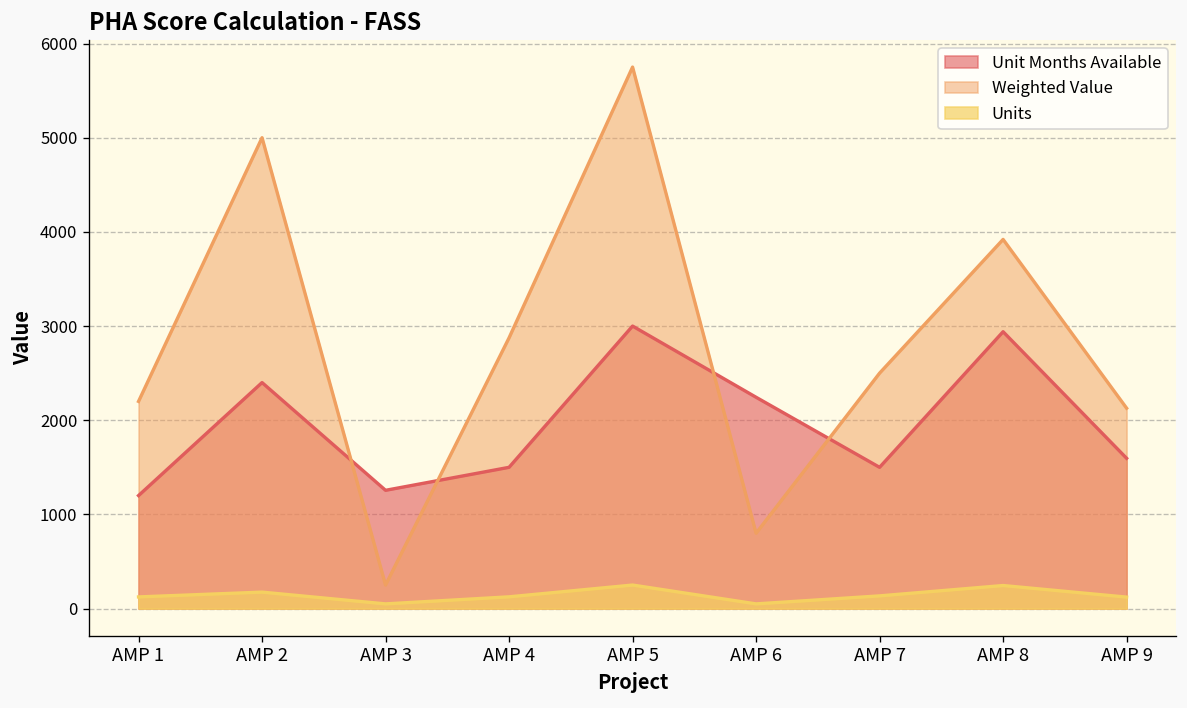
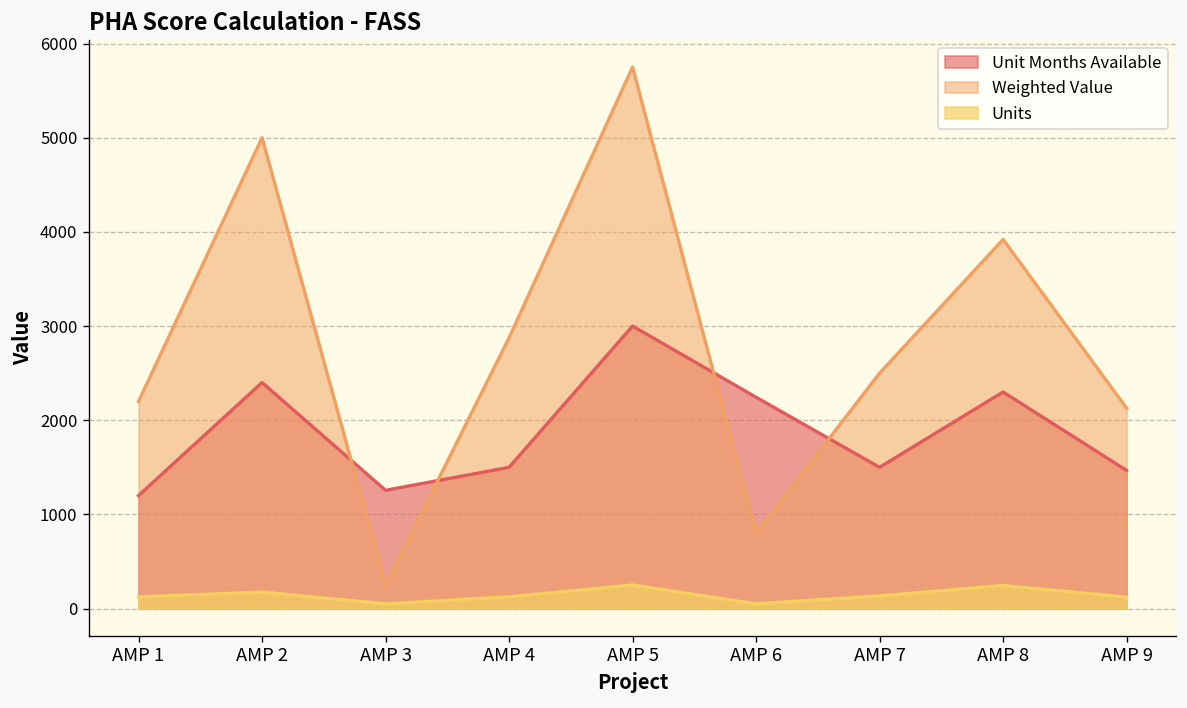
  {
    "Unit Months Available": {
      "AMP 1": 1200,
      "AMP 2": 2400,
      "AMP 3": 1300,
      "AMP 4": 1500,
      "AMP 5": 3000,
      "AMP 6": 2200,
      "AMP 7": 1500,
-     "AMP 8": 2900,
-     "AMP 9": 1600
+     "AMP 8": 2300,
+     "AMP 9": 1500
    }
  }
